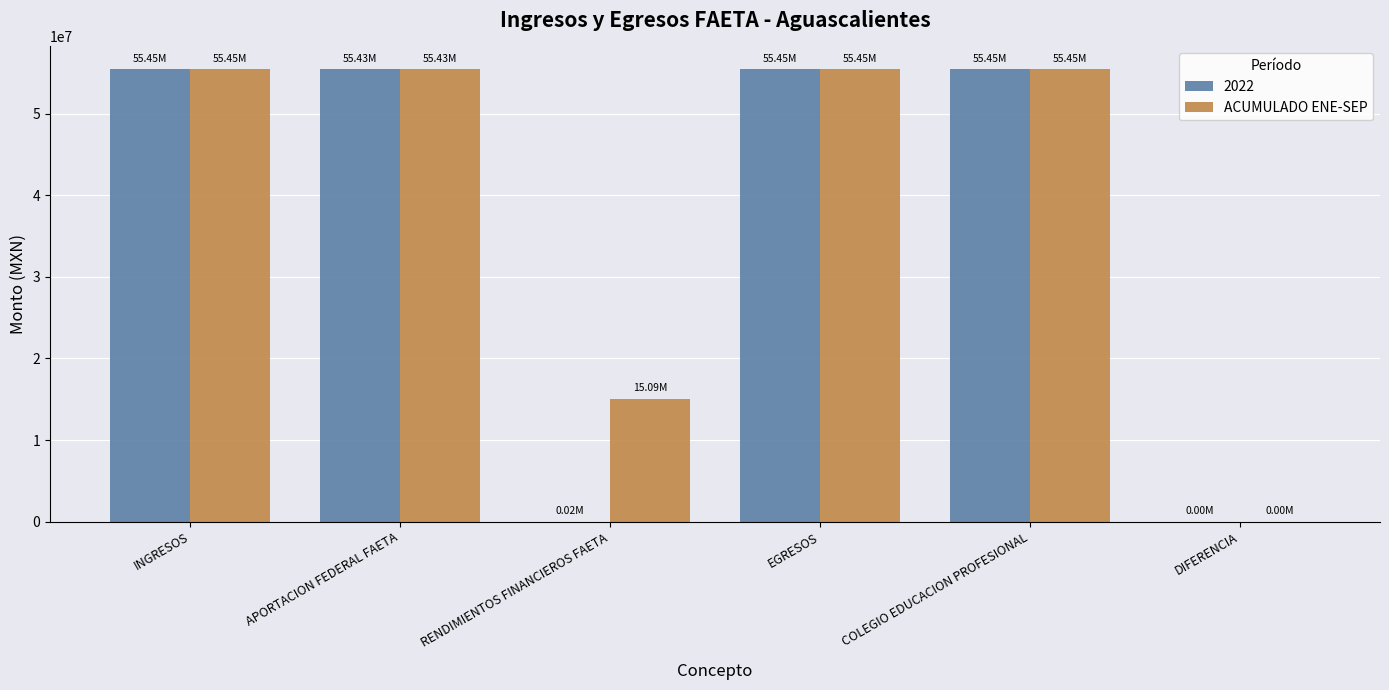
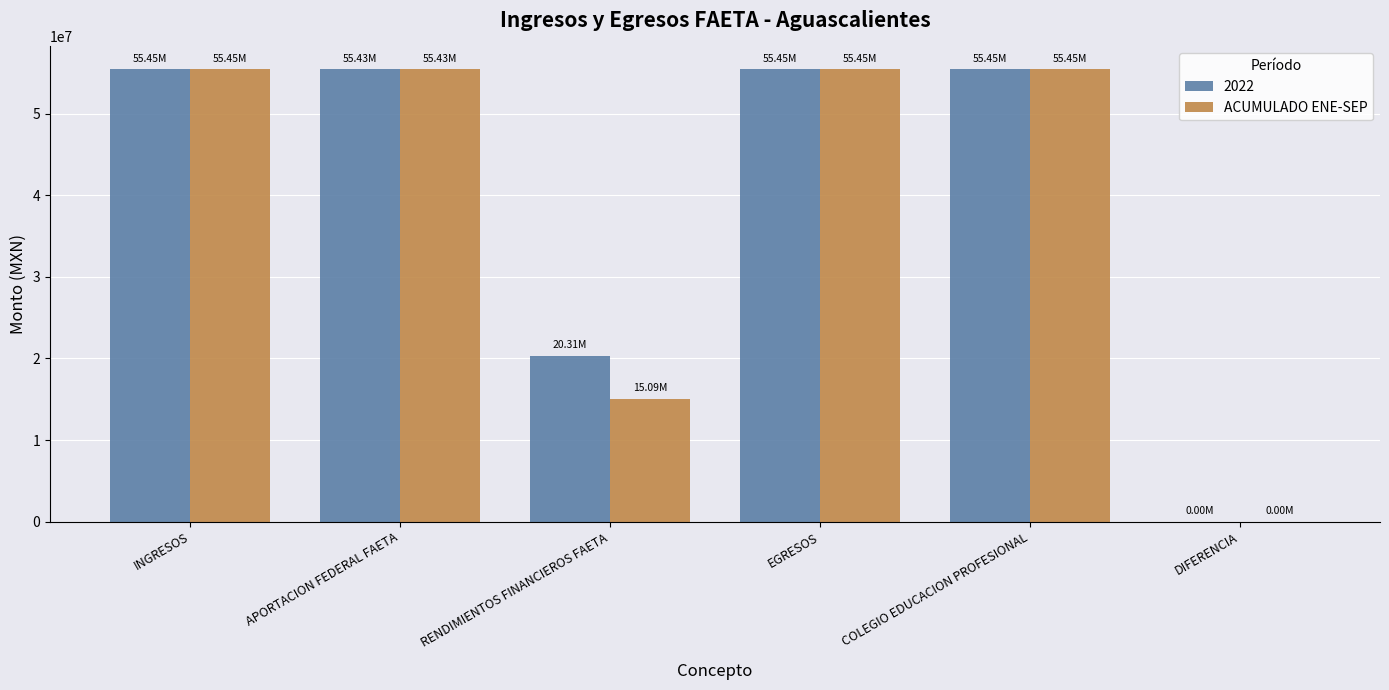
  {
    "2022": {
      "INGRESOS": "55.45M",
      "APORTACION FEDERAL FAETA": "55.43M",
-     "RENDIMIENTOS FINANCIEROS FAETA": "0.02M",
+     "RENDIMIENTOS FINANCIEROS FAETA": "20.31M",
      "EGRESOS": "55.45M",
      "COLEGIO EDUCACION PROFESIONAL": "55.45M"
    },
    "ACUMULADO ENE-SEP": {
      "INGRESOS": "55.45M",
      "APORTACION FEDERAL FAETA": "55.43M",
      "RENDIMIENTOS FINANCIEROS FAETA": "15.09M",
      "EGRESOS": "55.45M",
      "COLEGIO EDUCACION PROFESIONAL": "55.45M"
    }
  }
